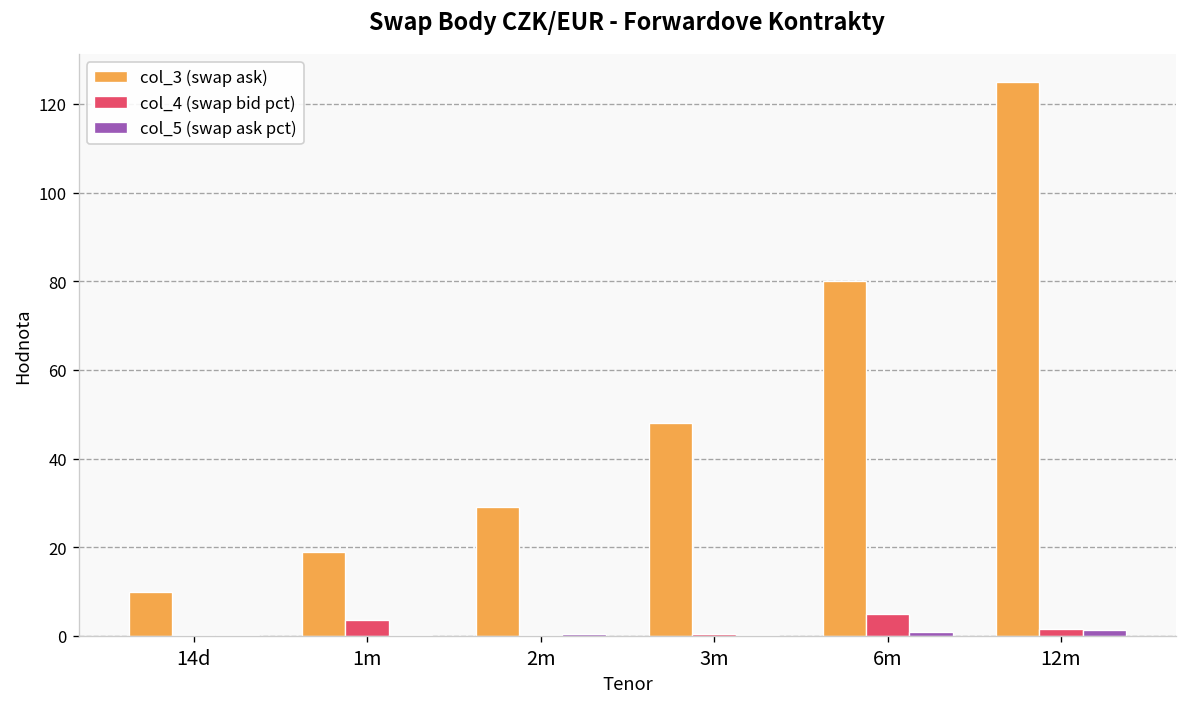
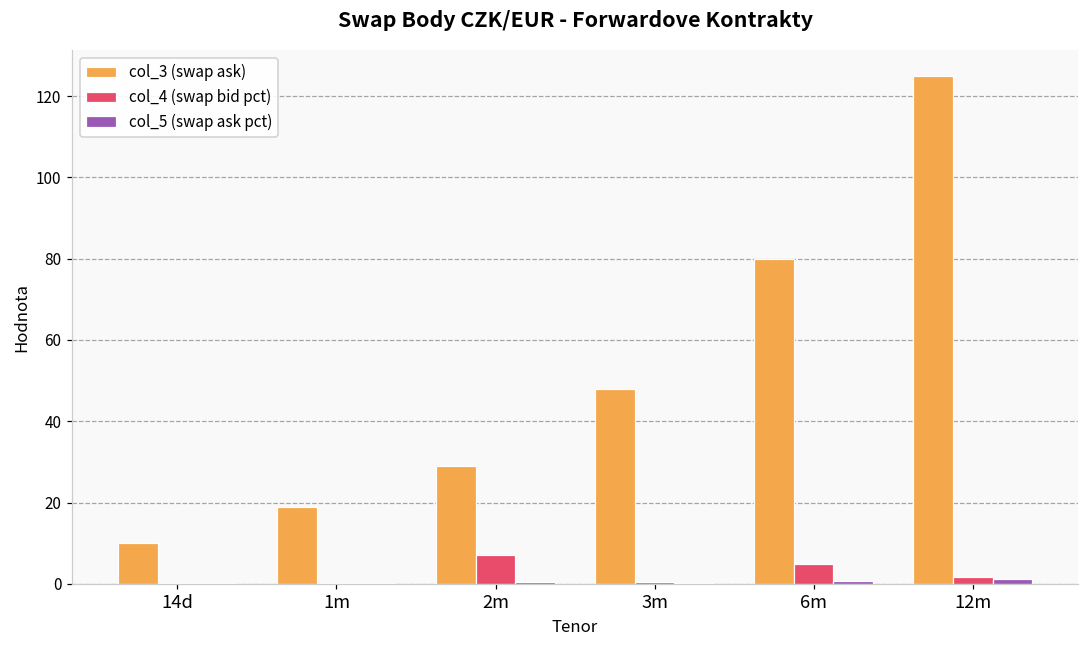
  {
    "col_3 (swap ask)": {
      "14d": 10,
      "1m": 19,
      "2m": 29,
      "3m": 48,
      "6m": 80,
      "12m": 125
    },
    "col_4 (swap bid pct)": {
-     "1m": 4,
-     "2m": 0,
+     "1m": 0,
+     "2m": 7,
      "6m": 5,
      "12m": 2
    },
    "col_5 (swap ask pct)": {
      "6m": 1,
      "12m": 1
    }
  }
